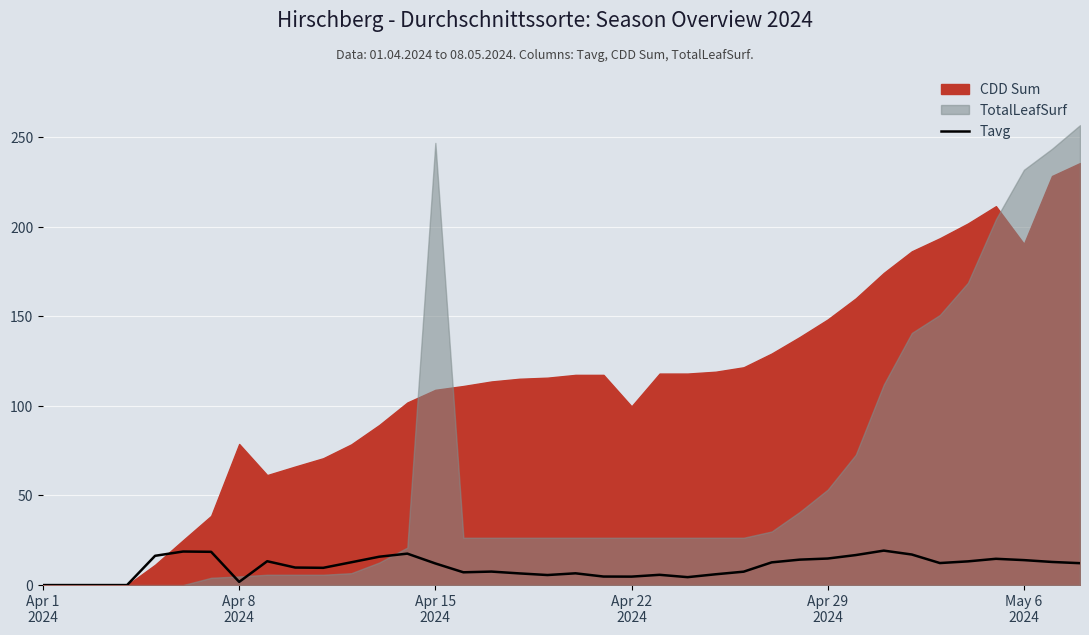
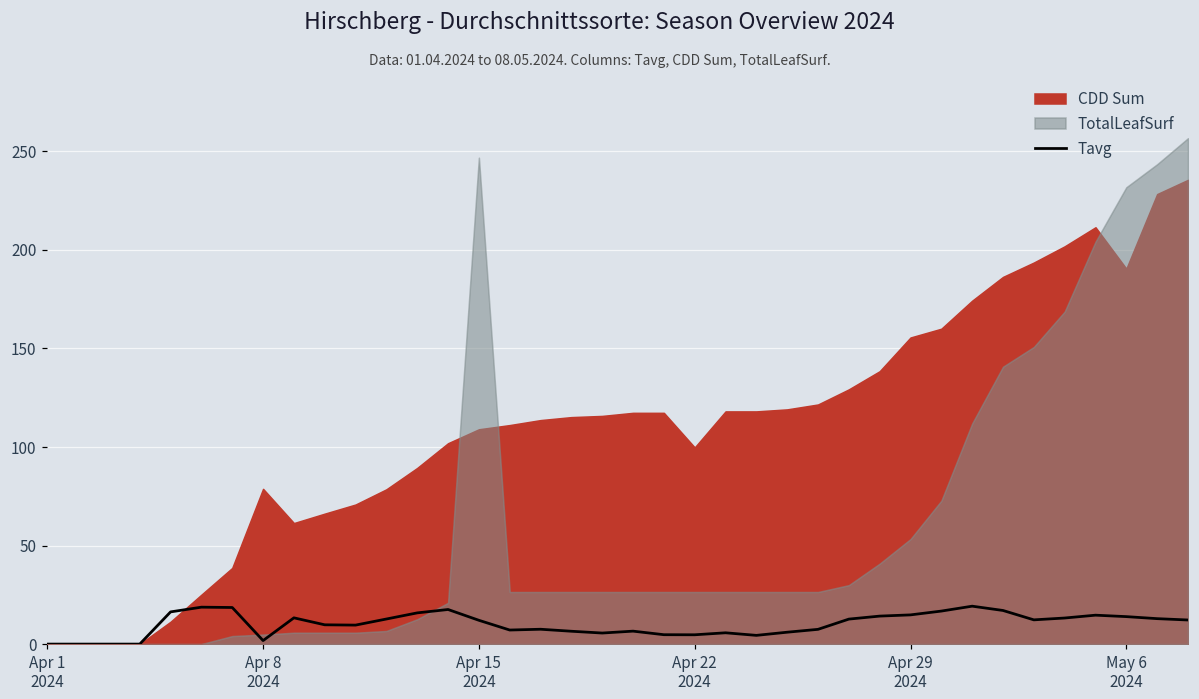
  {
    "Tavg": {
      "Apr 8 2024": 2,
      "Apr 15 2024": 12,
      "Apr 22 2024": 5,
      "Apr 29 2024": 15,
      "May 6 2024": 14
    },
    "CDD Sum": {
      "Apr 8 2024": 79,
      "Apr 15 2024": 109,
      "Apr 22 2024": 100,
-     "Apr 29 2024": 148,
+     "Apr 29 2024": 156,
      "May 6 2024": 190
    },
    "TotalLeafSurf": {
      "Apr 8 2024": 5,
      "Apr 15 2024": 247,
      "Apr 22 2024": 26,
      "Apr 29 2024": 53,
      "May 6 2024": 232
    }
  }
